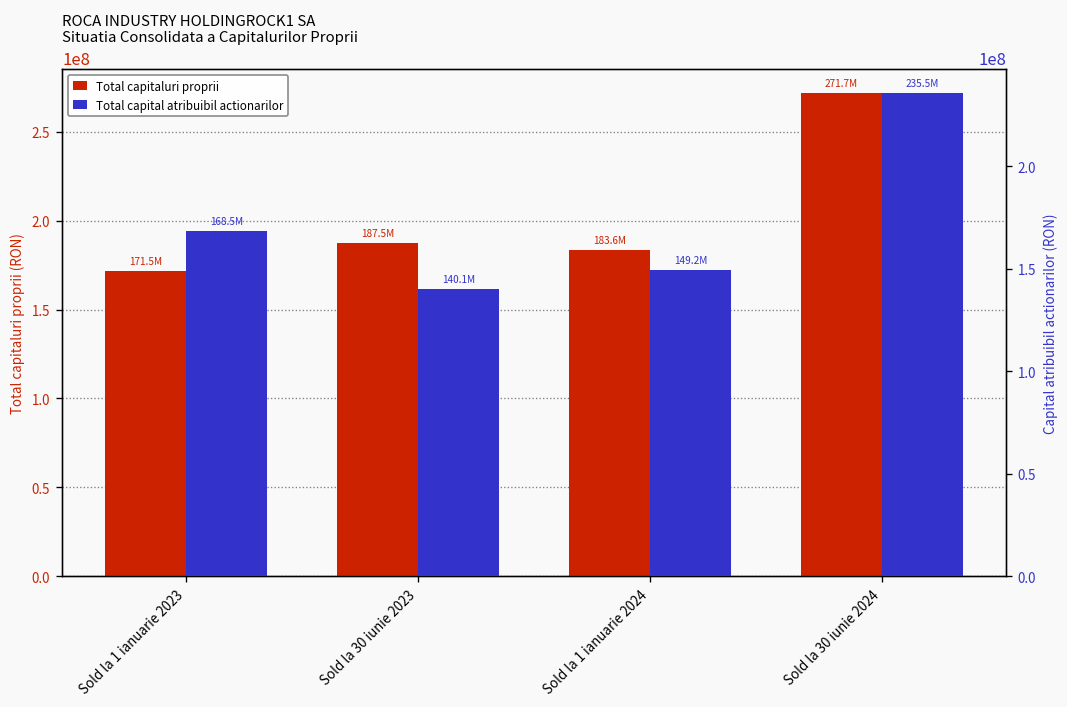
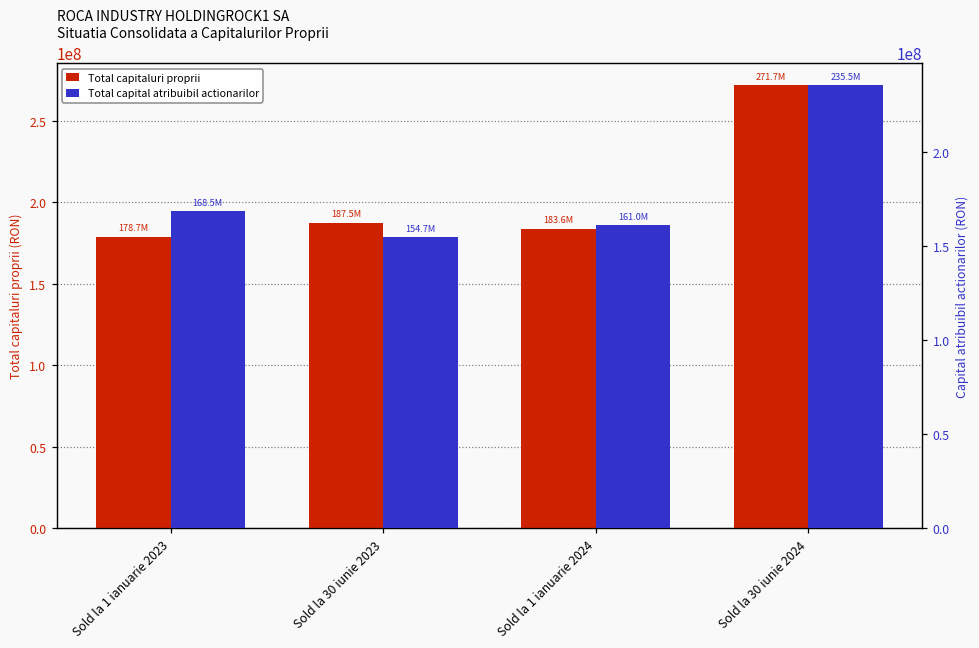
  {
    "Total capitaluri proprii": {
-     "Sold la 1 ianuarie 2023": "171.5M",
+     "Sold la 1 ianuarie 2023": "178.7M",
      "Sold la 30 iunie 2023": "187.5M",
      "Sold la 1 ianuarie 2024": "183.6M",
      "Sold la 30 iunie 2024": "271.7M"
    },
    "Total capital atribuibil actionarilor": {
      "Sold la 1 ianuarie 2023": "168.5M",
-     "Sold la 30 iunie 2023": "140.1M",
-     "Sold la 1 ianuarie 2024": "149.2M",
+     "Sold la 30 iunie 2023": "154.7M",
+     "Sold la 1 ianuarie 2024": "161.0M",
      "Sold la 30 iunie 2024": "235.5M"
    }
  }
